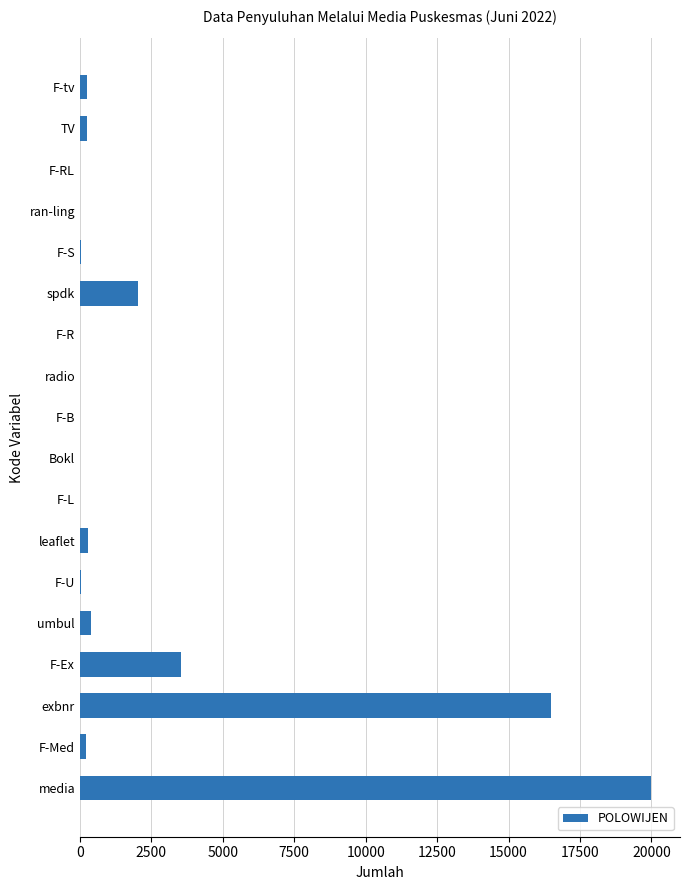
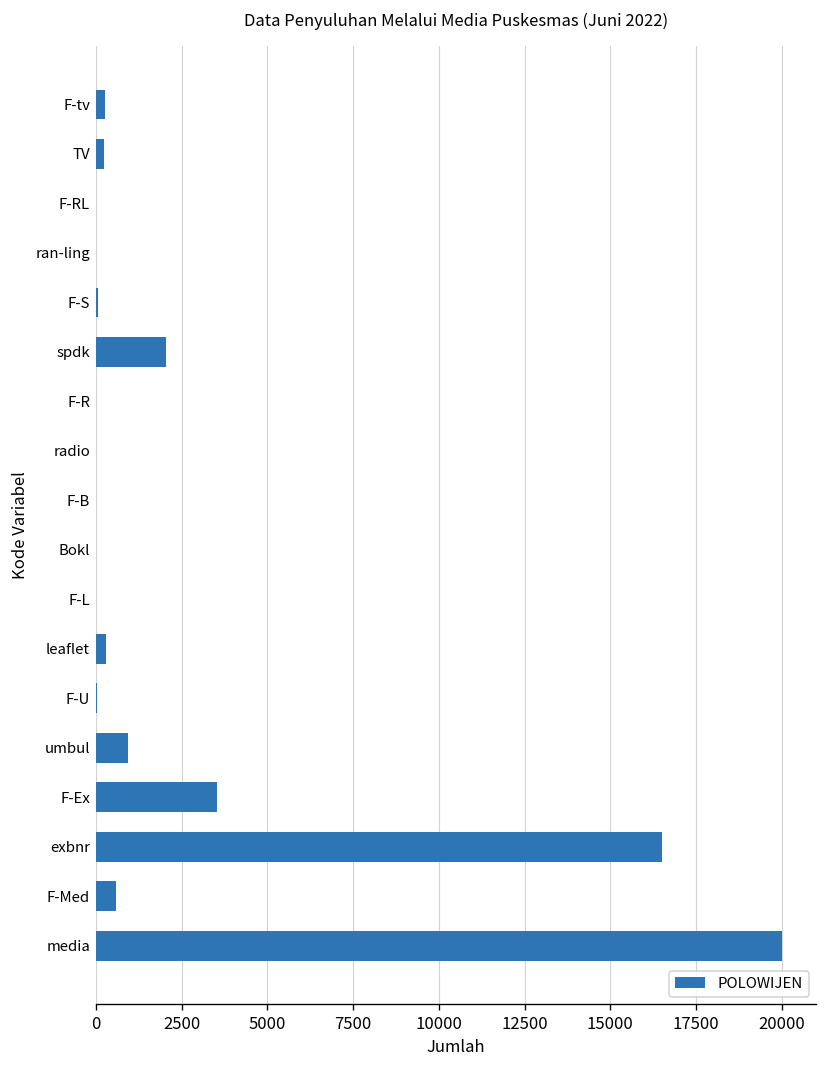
  {
    "F-tv": 300,
    "TV": 200,
    "F-RL": 0,
    "ran-ling": 0,
    "spdk": 2000,
    "F-R": 0,
    "radio": 0,
    "F-B": 0,
    "Bokl": 0,
    "leaflet": 300,
-   "umbul": 400,
+   "umbul": 900,
    "F-Ex": 3500,
    "exbnr": 16500,
-   "F-Med": 200,
+   "F-Med": 600,
    "media": 20000
  }
